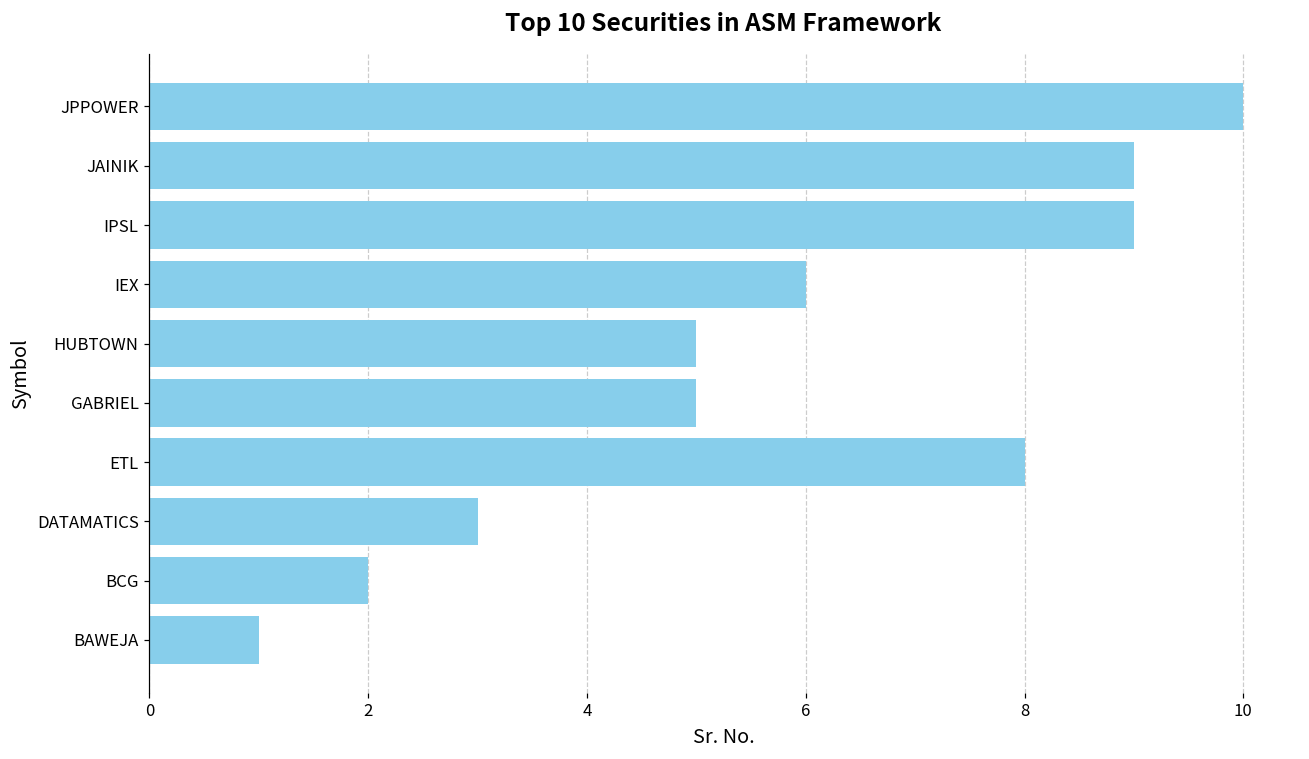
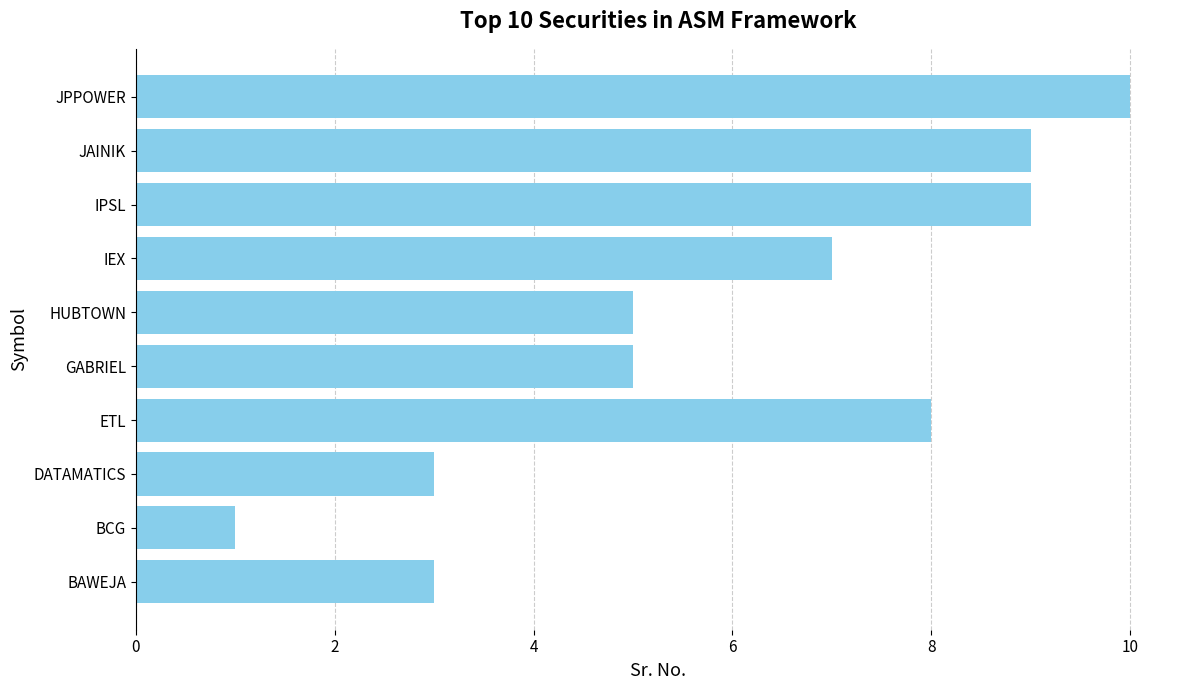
  {
    "JPPOWER": 10,
    "JAINIK": 9,
    "IPSL": 9,
-   "IEX": 6,
+   "IEX": 7,
    "HUBTOWN": 5,
    "GABRIEL": 5,
    "ETL": 8,
    "DATAMATICS": 3,
-   "BCG": 2,
-   "BAWEJA": 1
+   "BCG": 1,
+   "BAWEJA": 3
  }
